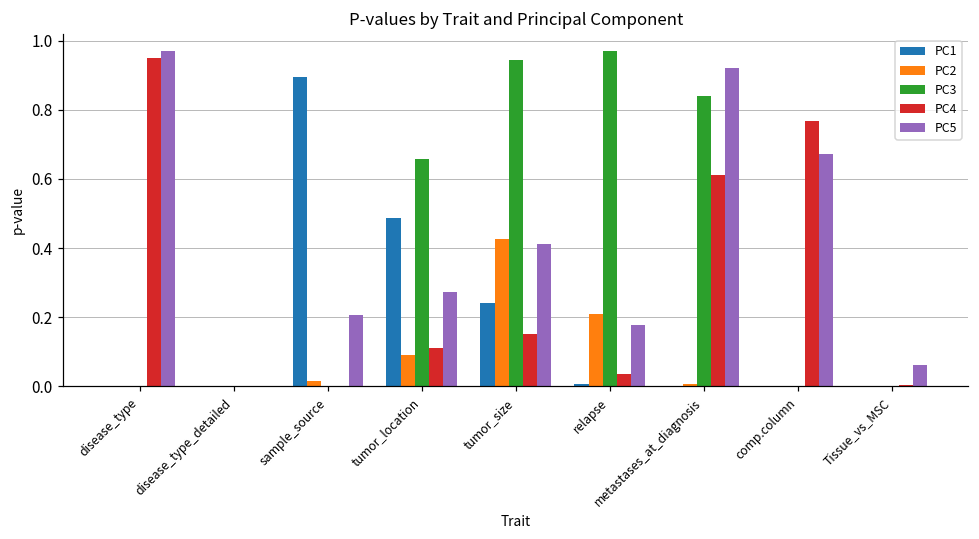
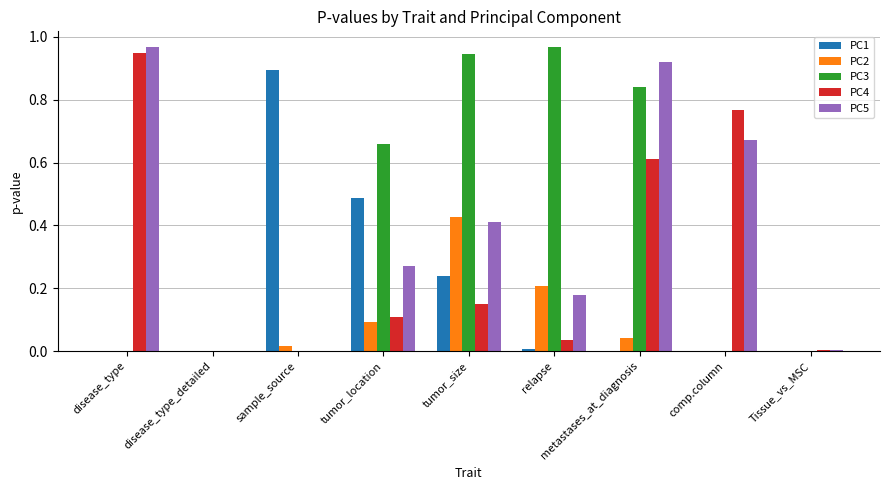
  {
    "PC1": {
      "sample_source": 0.89,
      "tumor_location": 0.49,
      "tumor_size": 0.24
    },
    "PC2": {
      "sample_source": 0.02,
      "tumor_location": 0.09,
      "tumor_size": 0.43,
      "relapse": 0.21,
-     "metastases_at_diagnosis": 0.01
+     "metastases_at_diagnosis": 0.04
    },
    "PC3": {
      "tumor_location": 0.66,
      "tumor_size": 0.94,
      "relapse": 0.97,
      "metastases_at_diagnosis": 0.84
    },
    "PC4": {
      "disease_type": 0.95,
      "tumor_location": 0.11,
      "tumor_size": 0.15,
      "relapse": 0.04,
      "metastases_at_diagnosis": 0.61,
      "comp.column": 0.77
    },
    "PC5": {
      "disease_type": 0.97,
-     "sample_source": 0.21,
+     "sample_source": 0.00,
      "tumor_location": 0.27,
      "tumor_size": 0.41,
      "relapse": 0.18,
      "metastases_at_diagnosis": 0.92,
      "comp.column": 0.67,
-     "Tissue_vs_MSC": 0.06
+     "Tissue_vs_MSC": 0.00
    }
  }
